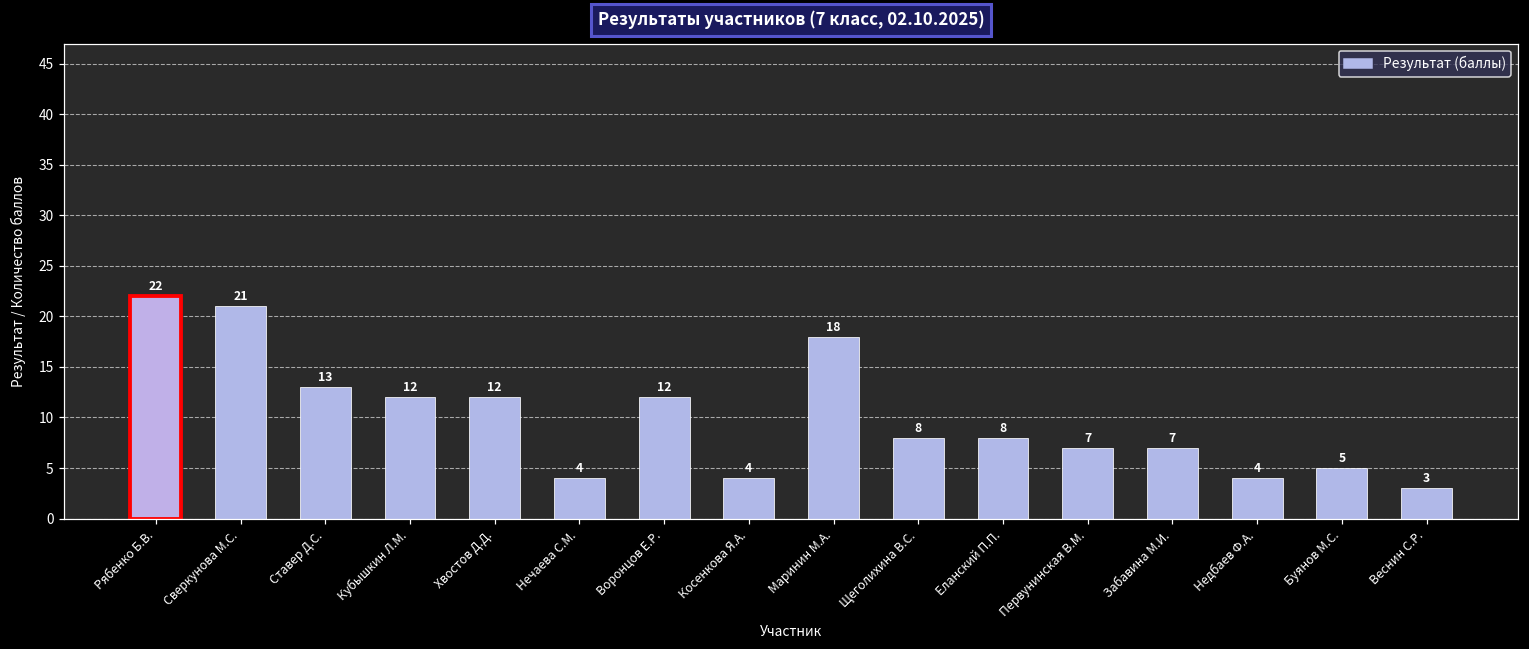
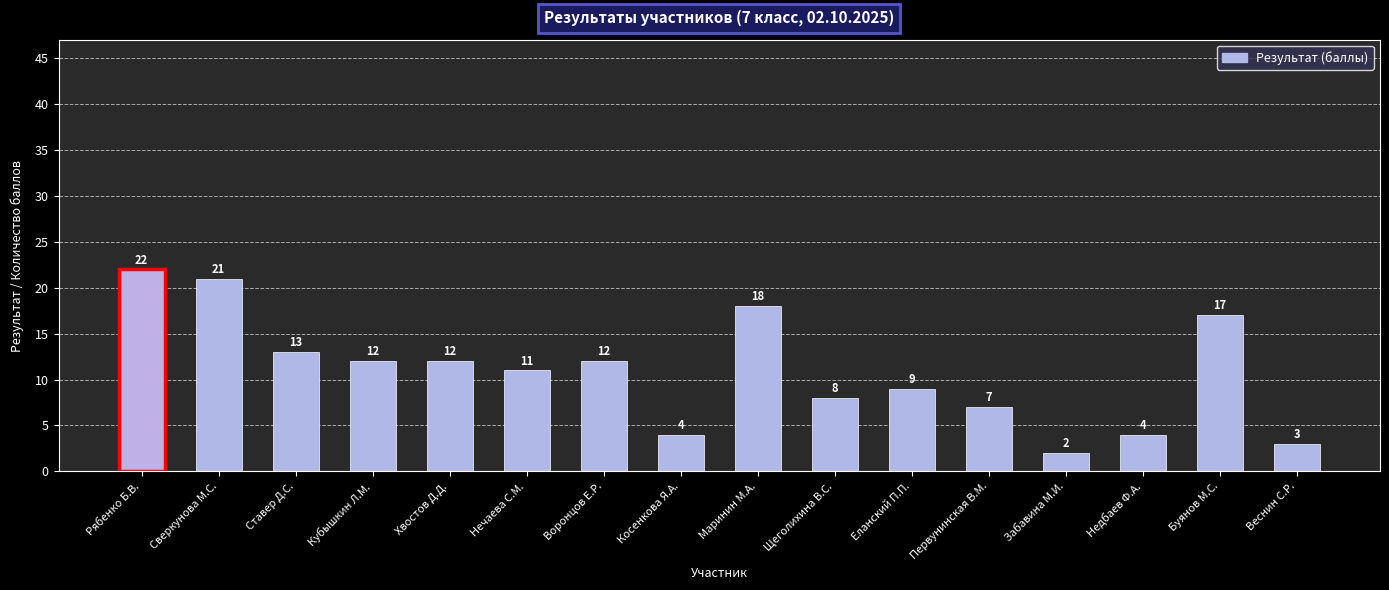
  {
    "Рябенко Б.В.": 22,
    "Сверкунова М.С.": 21,
    "Ставер Д.С.": 13,
    "Кубышкин Л.М.": 12,
    "Хвостов Д.Д.": 12,
-   "Нечаева С.М.": 4,
+   "Нечаева С.М.": 11,
    "Воронцов Е.Р.": 12,
    "Косенкова Я.А.": 4,
    "Маринин М.А.": 18,
    "Щеголихина В.С.": 8,
-   "Еланский П.П.": 8,
+   "Еланский П.П.": 9,
    "Первунинская В.М.": 7,
-   "Забавина М.И.": 7,
+   "Забавина М.И.": 2,
    "Недбаев Ф.А.": 4,
-   "Буянов М.С.": 5,
+   "Буянов М.С.": 17,
    "Веснин С.Р.": 3
  }
